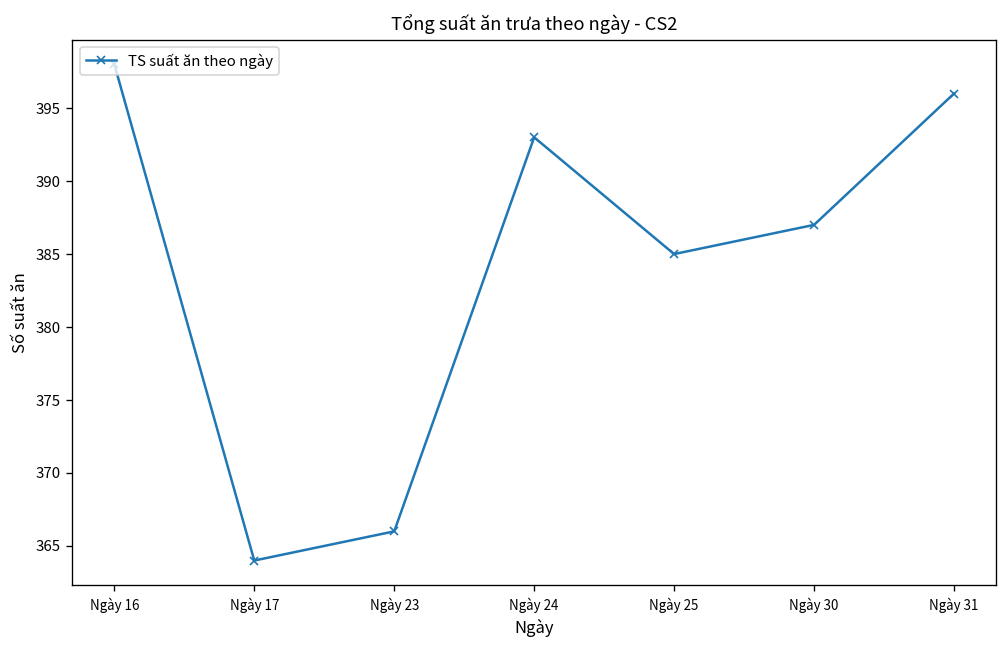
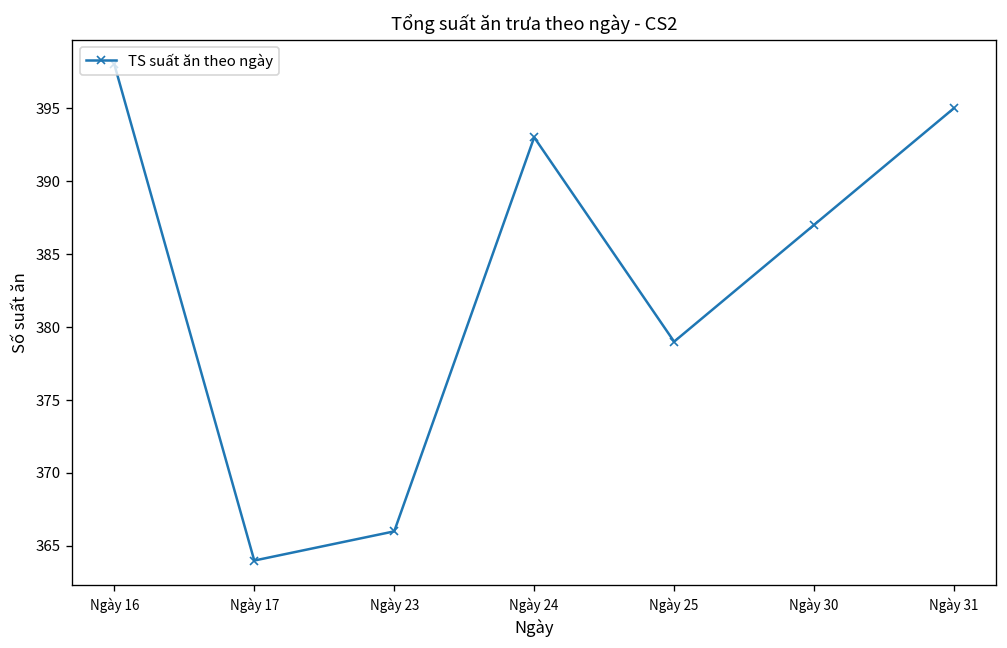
  {
    "Ngày 17": 364,
    "Ngày 23": 366,
    "Ngày 24": 393,
-   "Ngày 25": 385,
+   "Ngày 25": 379,
    "Ngày 30": 387,
-   "Ngày 31": 396
+   "Ngày 31": 395
  }
